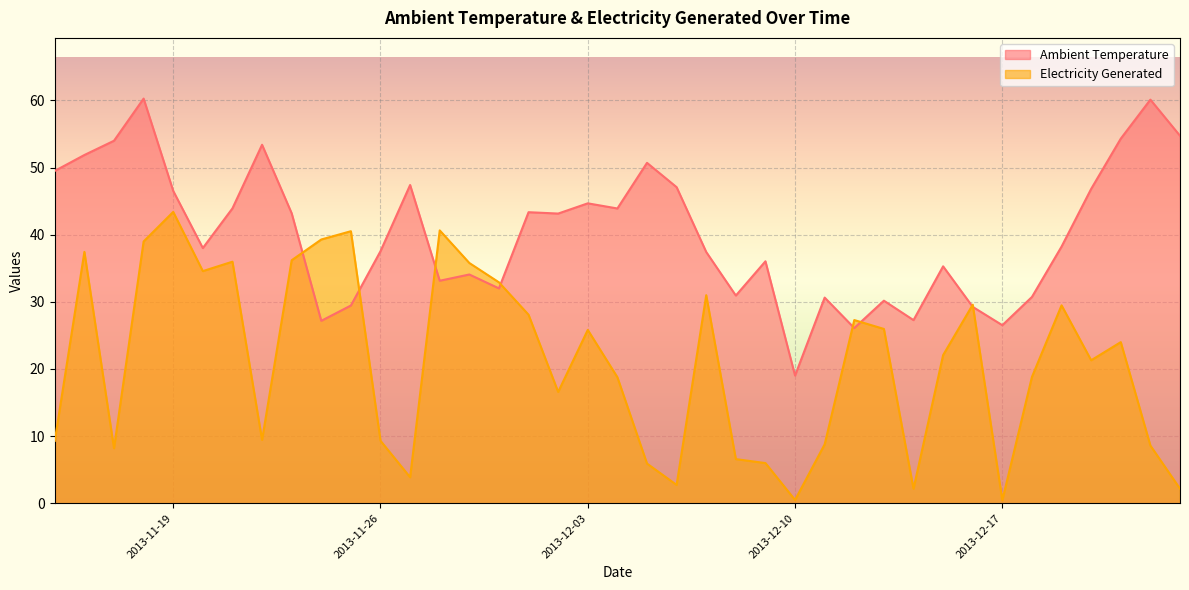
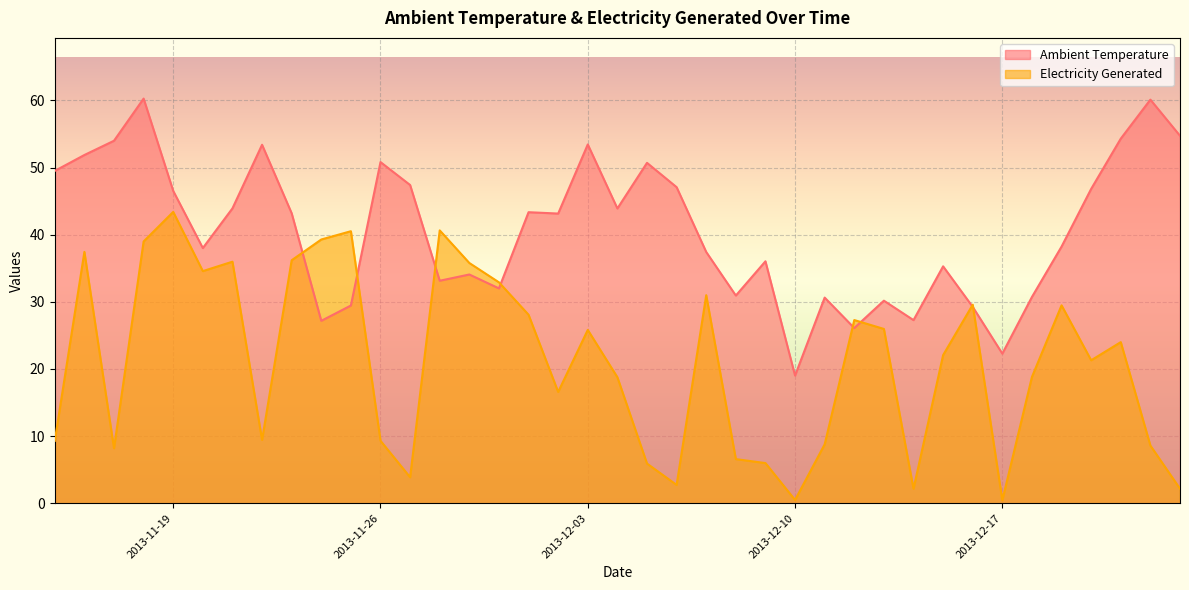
  {
    "Ambient Temperature": {
      "2013-11-19": 47,
-     "2013-11-26": 38,
-     "2013-12-03": 45,
+     "2013-11-26": 51,
+     "2013-12-03": 53,
      "2013-12-10": 19,
-     "2013-12-17": 27
+     "2013-12-17": 22
    },
    "Electricity Generated": {
      "2013-11-19": 43,
      "2013-11-26": 9,
      "2013-12-03": 26,
      "2013-12-10": 0,
      "2013-12-17": 0
    }
  }
